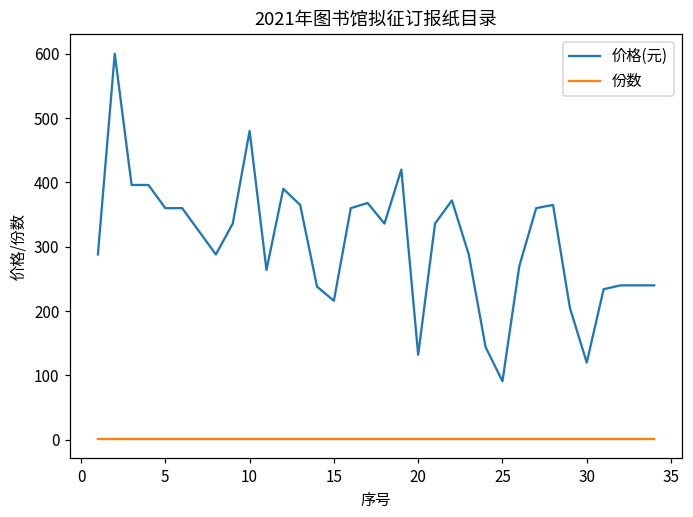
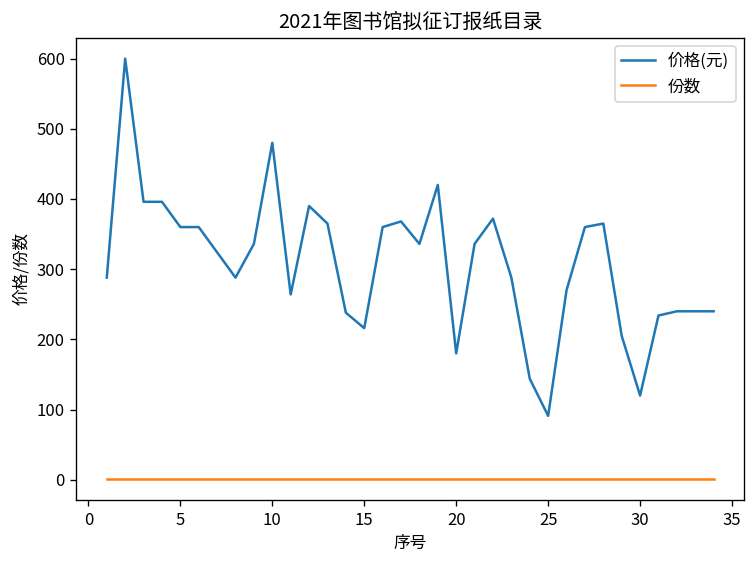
  {
    "价格(元)": {
      "5": 360,
      "10": 480,
      "15": 220,
-     "20": 130,
+     "20": 180,
      "25": 90,
      "30": 120
    },
    "份数": {
      "5": 0,
      "10": 0,
      "15": 0,
      "20": 0,
      "25": 0,
      "30": 0
    }
  }
